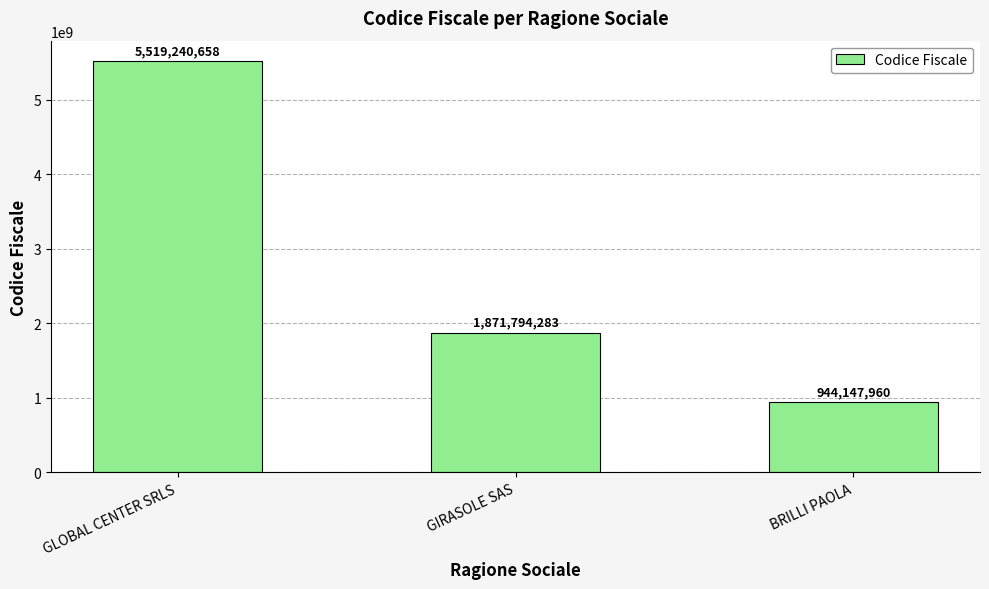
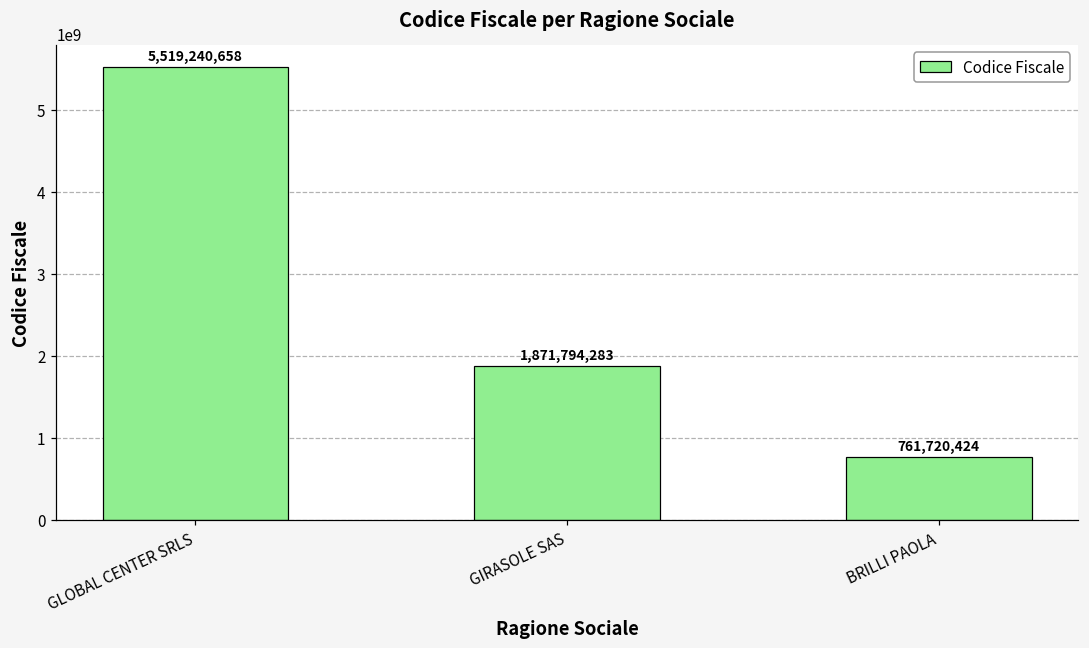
  {
    "GLOBAL CENTER SRLS": "5,519,240,658",
    "GIRASOLE SAS": "1,871,794,283",
-   "BRILLI PAOLA": "944,147,960"
+   "BRILLI PAOLA": "761,720,424"
  }
